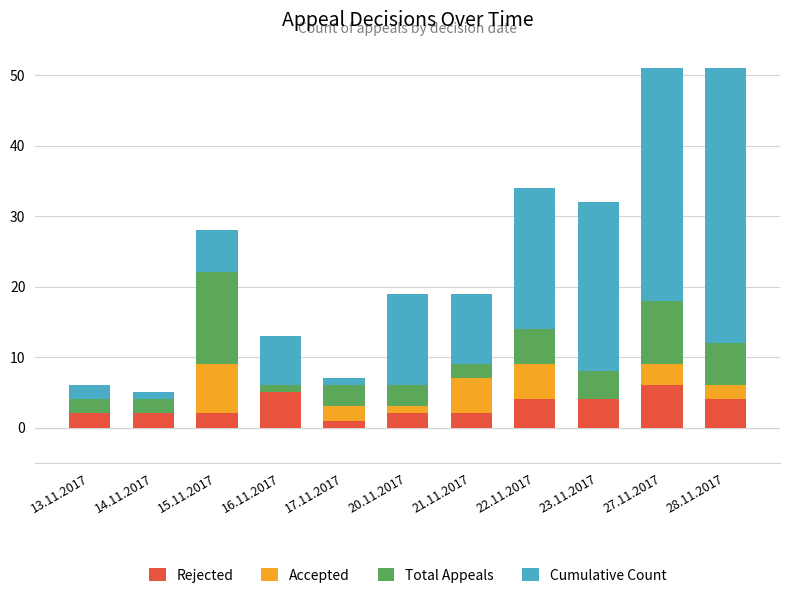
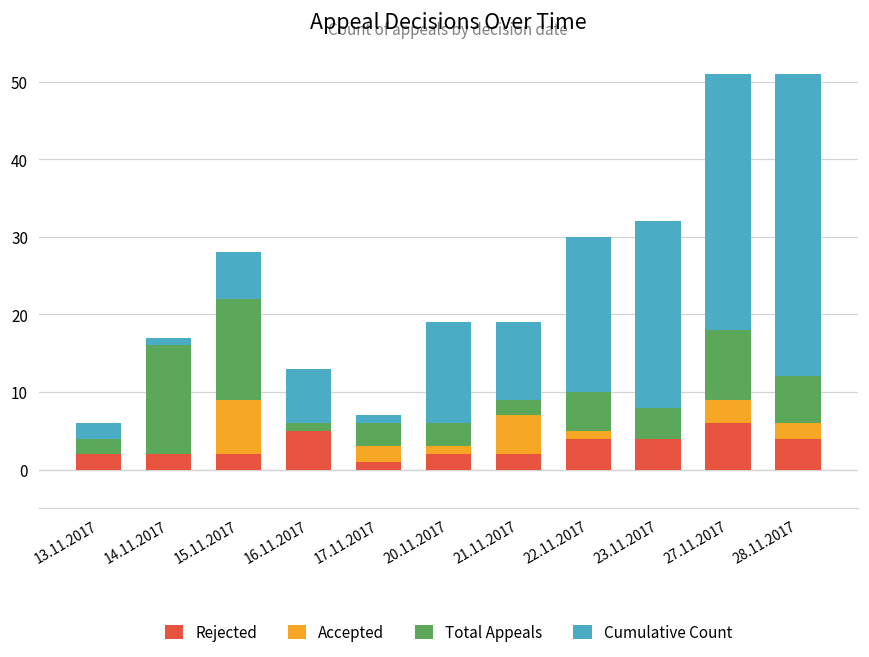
  {
    "Rejected": {
      "13.11.2017": 2,
      "14.11.2017": 2,
      "15.11.2017": 2,
      "16.11.2017": 5,
      "17.11.2017": 1,
      "20.11.2017": 2,
      "21.11.2017": 2,
      "22.11.2017": 4,
      "23.11.2017": 4,
      "27.11.2017": 6,
      "28.11.2017": 4
    },
    "Accepted": {
-     "22.11.2017": 5
+     "22.11.2017": 1
    },
    "Total Appeals": {
      "13.11.2017": 2,
-     "14.11.2017": 2,
+     "14.11.2017": 14,
      "15.11.2017": 13,
      "16.11.2017": 1,
      "17.11.2017": 3,
      "20.11.2017": 3,
      "21.11.2017": 2,
      "22.11.2017": 5,
      "23.11.2017": 4,
      "27.11.2017": 9,
      "28.11.2017": 6
    },
    "Cumulative Count": {
      "13.11.2017": 2,
      "14.11.2017": 1,
      "15.11.2017": 6,
      "16.11.2017": 7,
      "17.11.2017": 1,
      "20.11.2017": 13,
      "21.11.2017": 10,
      "22.11.2017": 20,
      "23.11.2017": 24,
      "27.11.2017": 33,
      "28.11.2017": 39
    }
  }
